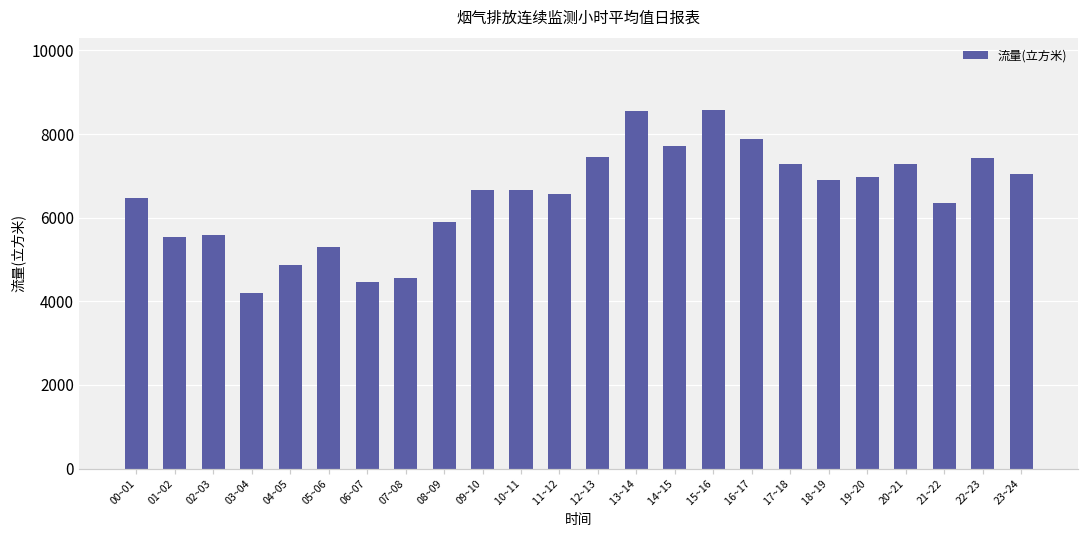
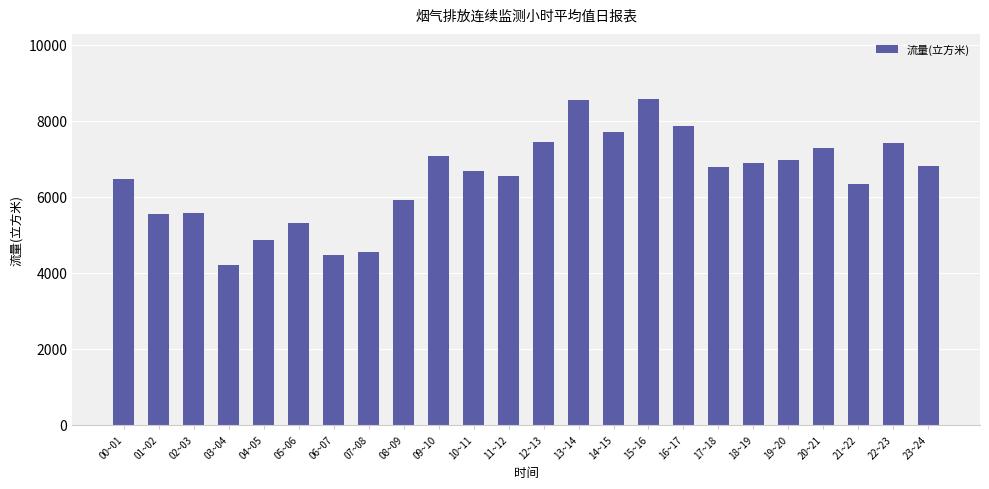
  {
    "00~01": 6500,
    "01~02": 5500,
    "02~03": 5600,
    "03~04": 4200,
    "04~05": 4900,
    "05~06": 5300,
    "06~07": 4500,
    "07~08": 4500,
    "08~09": 5900,
-   "09~10": 6700,
+   "09~10": 7100,
    "10~11": 6700,
    "11~12": 6600,
    "12~13": 7500,
    "13~14": 8500,
    "14~15": 7700,
    "15~16": 8600,
    "16~17": 7900,
-   "17~18": 7300,
+   "17~18": 6800,
    "18~19": 6900,
    "19~20": 7000,
    "20~21": 7300,
    "21~22": 6300,
    "22~23": 7400,
-   "23~24": 7000
+   "23~24": 6800
  }
